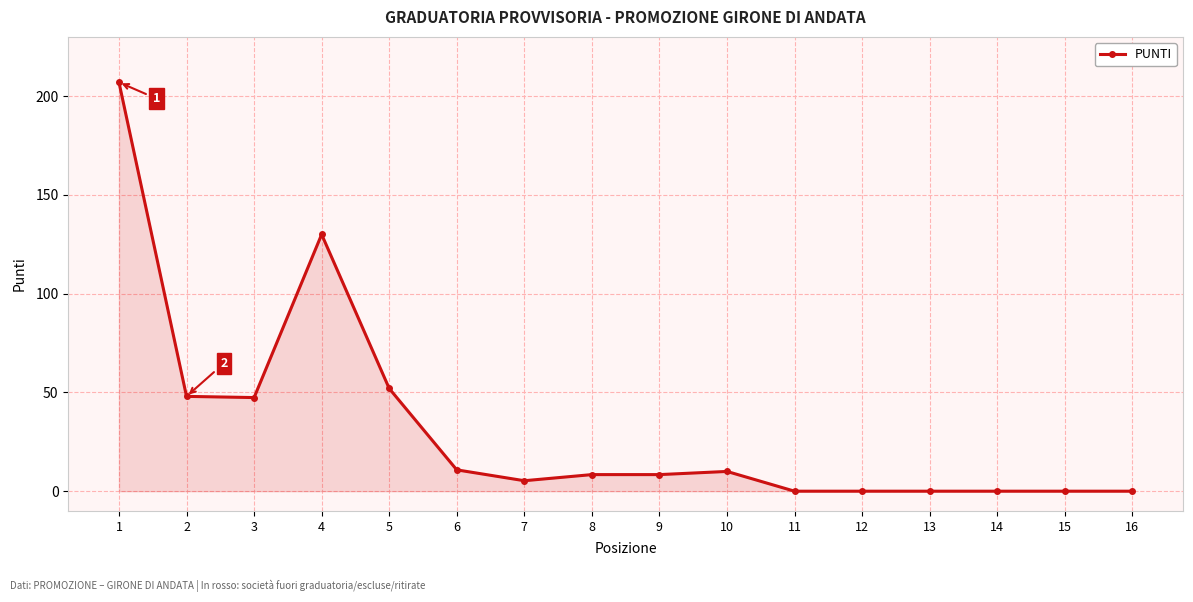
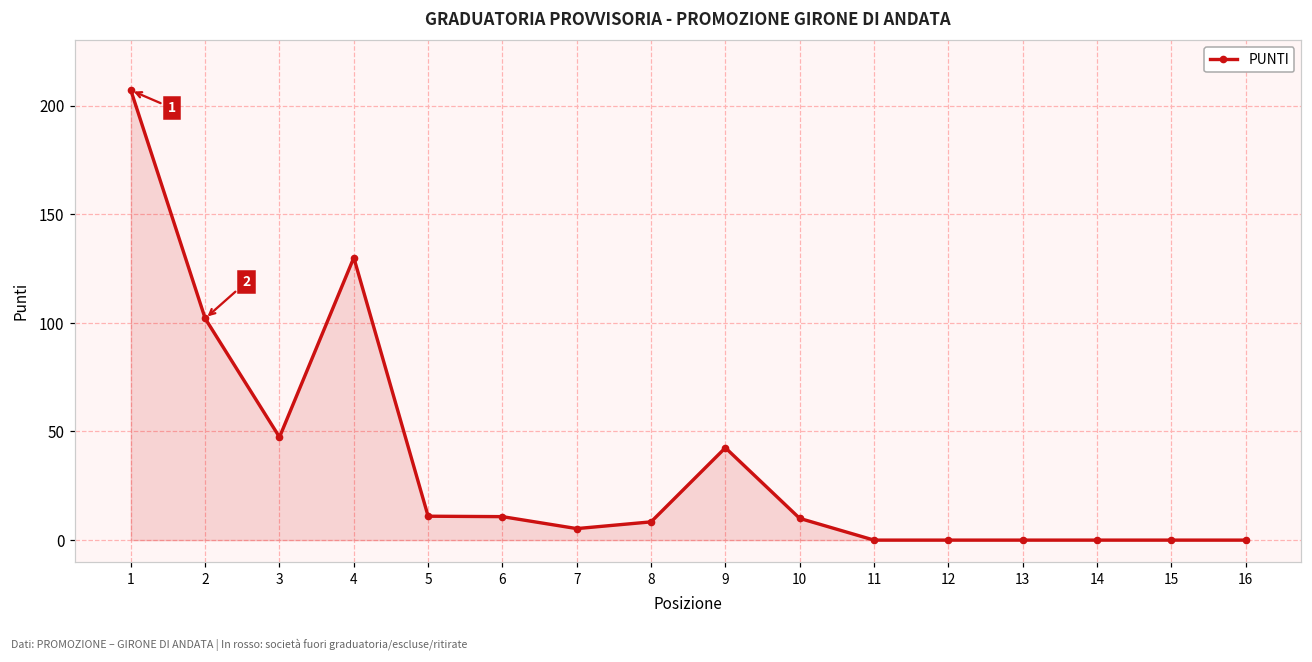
  {
    "1": 207,
-   "2": 48,
+   "2": 102,
    "3": 47,
    "4": 130,
-   "5": 52,
+   "5": 11,
    "6": 11,
    "7": 5,
    "8": 8,
-   "9": 8,
+   "9": 43,
    "10": 10,
    "11": 0,
    "12": 0,
    "13": 0,
    "14": 0,
    "15": 0,
    "16": 0
  }
